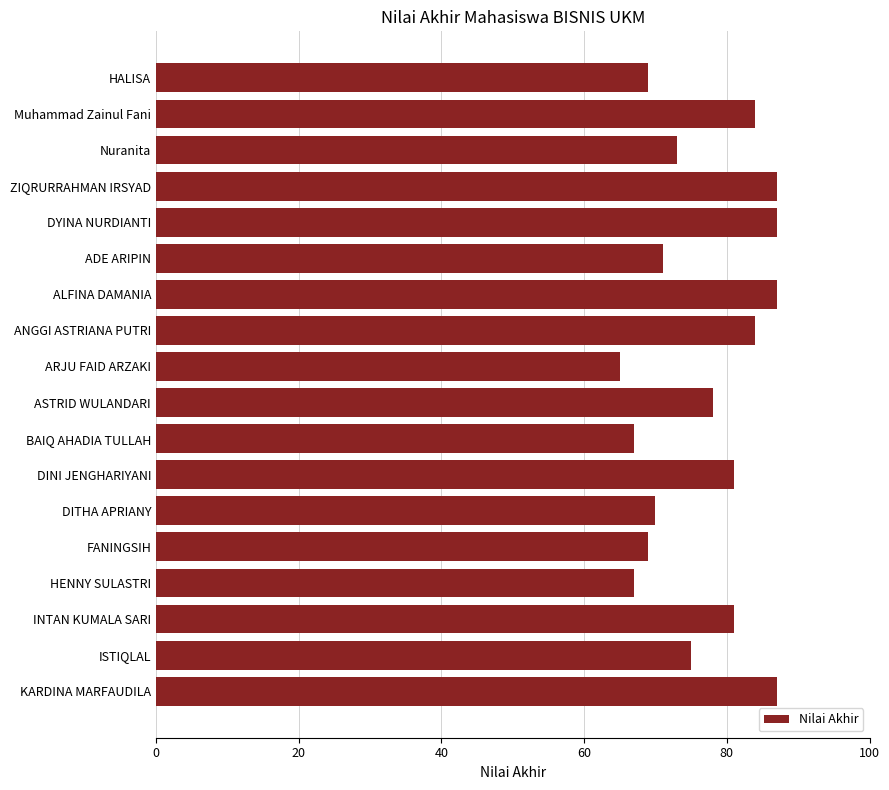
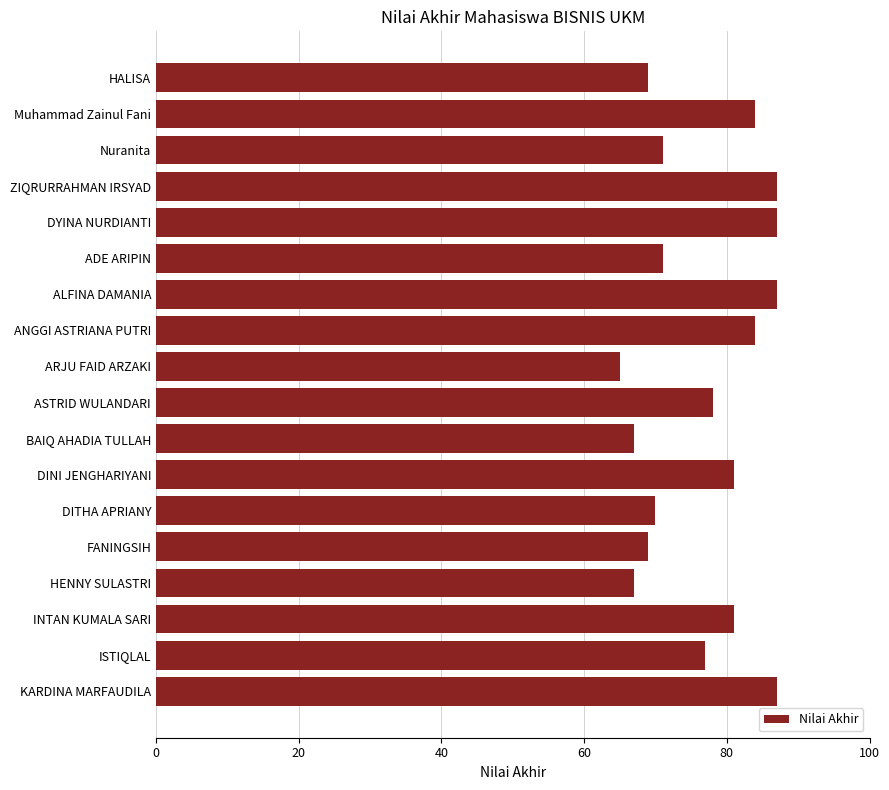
  {
    "HALISA": 69,
    "Muhammad Zainul Fani": 84,
-   "Nuranita": 73,
+   "Nuranita": 71,
    "ZIQRURRAHMAN IRSYAD": 87,
    "DYINA NURDIANTI": 87,
    "ADE ARIPIN": 71,
    "ALFINA DAMANIA": 87,
    "ANGGI ASTRIANA PUTRI": 84,
    "ARJU FAID ARZAKI": 65,
    "ASTRID WULANDARI": 78,
    "BAIQ AHADIA TULLAH": 67,
    "DINI JENGHARIYANI": 81,
    "DITHA APRIANY": 70,
    "FANINGSIH": 69,
    "HENNY SULASTRI": 67,
    "INTAN KUMALA SARI": 81,
-   "ISTIQLAL": 75,
+   "ISTIQLAL": 77,
    "KARDINA MARFAUDILA": 87
  }
